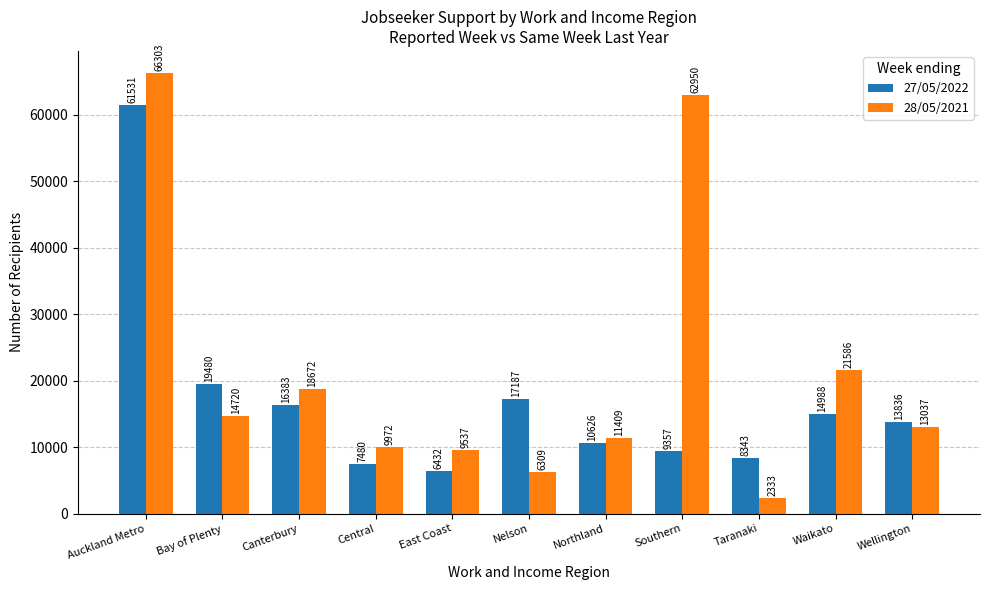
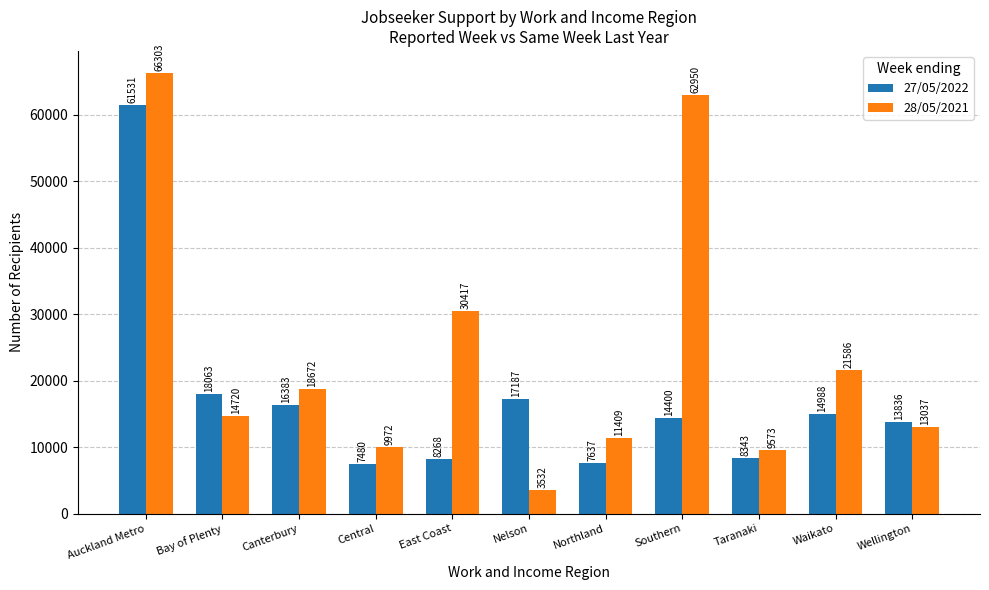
  {
    "27/05/2022": {
      "Auckland Metro": 61531,
-     "Bay of Plenty": 19480,
+     "Bay of Plenty": 18063,
      "Canterbury": 16383,
      "Central": 7480,
-     "East Coast": 6432,
+     "East Coast": 8268,
      "Nelson": 17187,
-     "Northland": 10626,
-     "Southern": 9357,
+     "Northland": 7637,
+     "Southern": 14400,
      "Taranaki": 8343,
      "Waikato": 14988,
      "Wellington": 13836
    },
    "28/05/2021": {
      "Auckland Metro": 66303,
      "Bay of Plenty": 14720,
      "Canterbury": 18672,
      "Central": 9972,
-     "East Coast": 9537,
-     "Nelson": 6309,
+     "East Coast": 30417,
+     "Nelson": 3532,
      "Northland": 11409,
      "Southern": 62950,
-     "Taranaki": 2333,
+     "Taranaki": 9573,
      "Waikato": 21586,
      "Wellington": 13037
    }
  }
